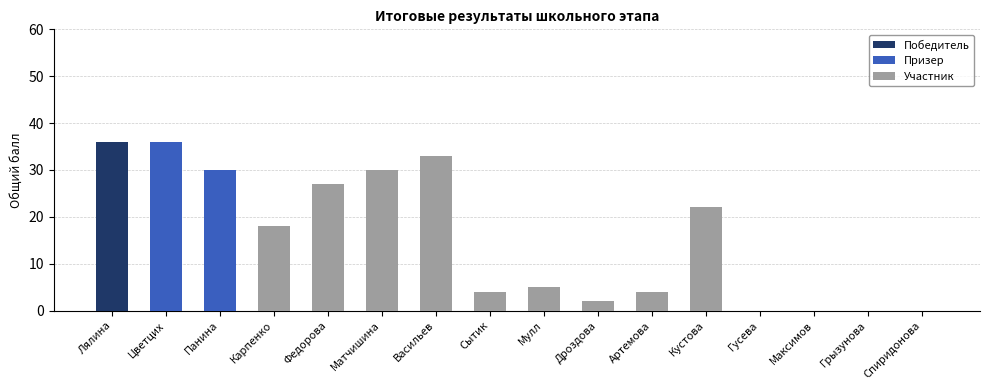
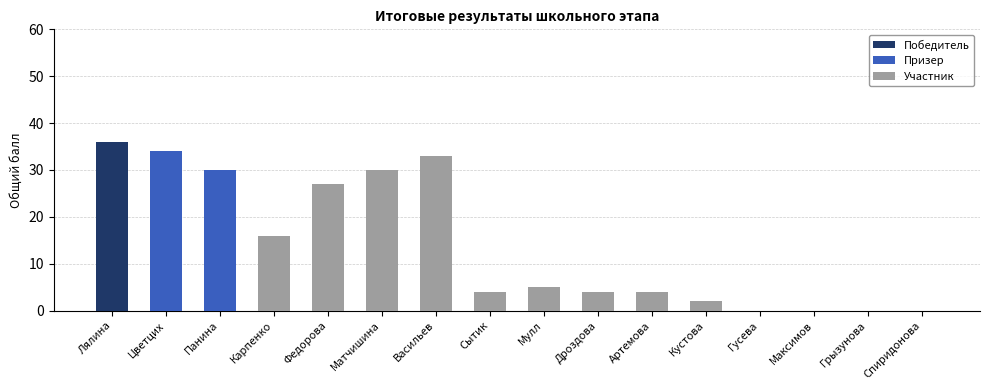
  {
    "Лялина": 36,
-   "Цветцих": 36,
+   "Цветцих": 34,
    "Панина": 30,
-   "Карпенко": 18,
+   "Карпенко": 16,
    "Федорова": 27,
    "Матчишина": 30,
    "Васильев": 33,
    "Сытик": 4,
    "Мулл": 5,
-   "Дроздова": 2,
+   "Дроздова": 4,
    "Артемова": 4,
-   "Кустова": 22,
+   "Кустова": 2,
    "Гусева": 0,
    "Максимов": 0,
    "Грызунова": 0,
    "Спиридонова": 0
  }
